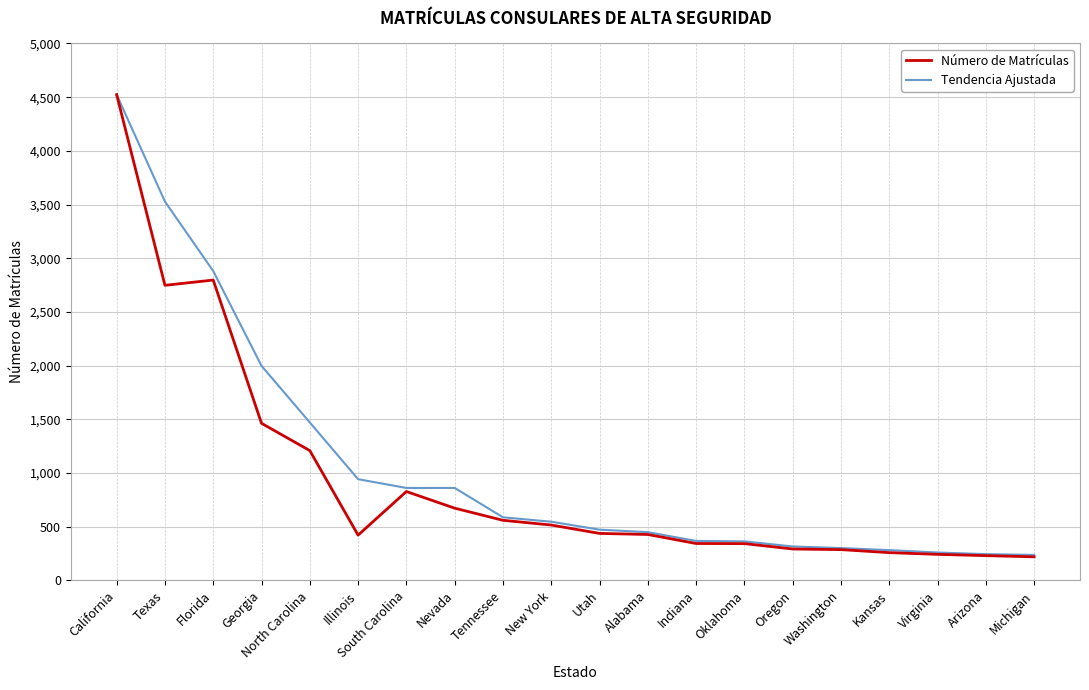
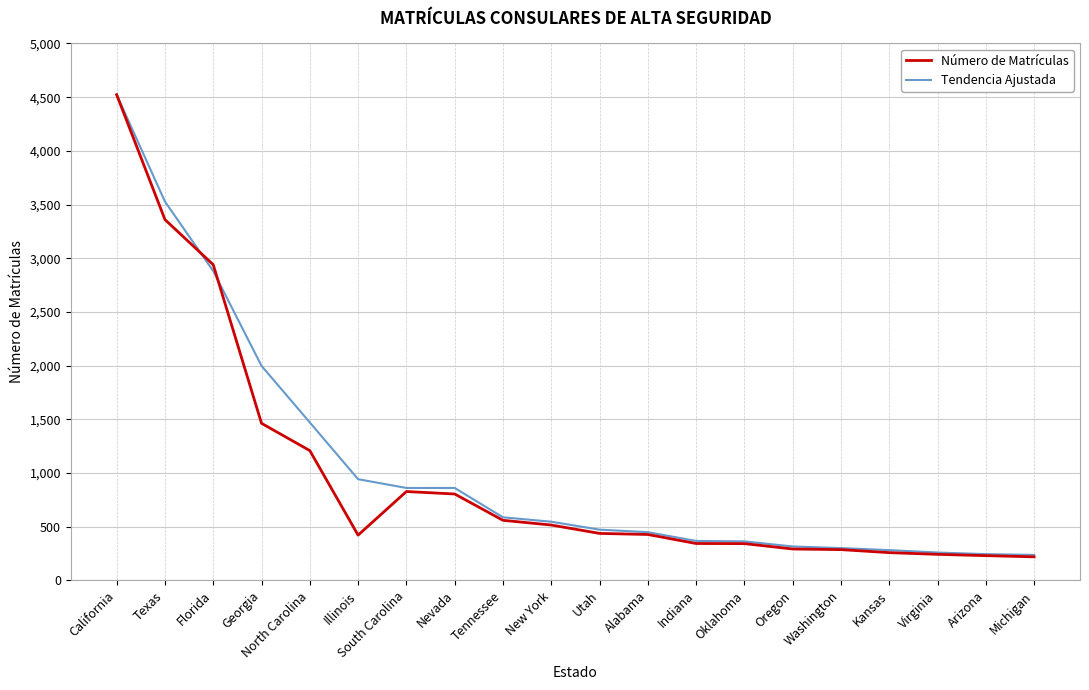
  {
    "Número de Matrículas": {
-     "Texas": "2,750",
-     "Florida": "2,800",
+     "Texas": "3,360",
+     "Florida": "2,940",
      "Georgia": "1,460",
      "North Carolina": "1,210",
      "Illinois": "420",
      "South Carolina": "830",
-     "Nevada": "670",
+     "Nevada": "810",
      "Tennessee": "560",
      "New York": "520",
      "Utah": "440",
      "Indiana": "340"
    },
    "Tendencia Ajustada": {
      "Texas": "3,530",
      "Florida": "2,880",
      "Georgia": "2,000",
      "North Carolina": "1,470",
      "Illinois": "940",
      "South Carolina": "860",
      "Nevada": "860",
      "Tennessee": "590",
      "New York": "550",
      "Utah": "470",
      "Indiana": "370"
    }
  }
